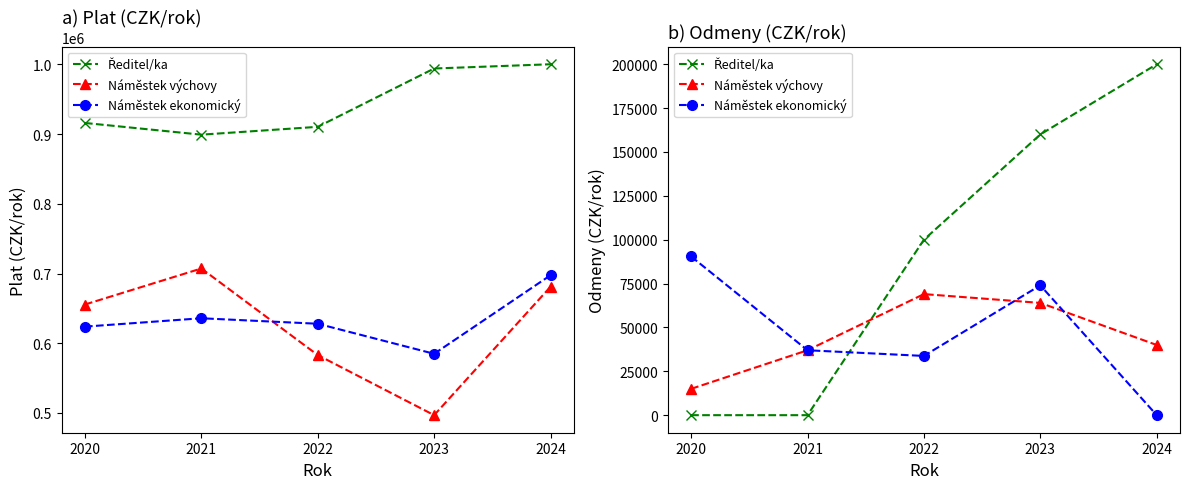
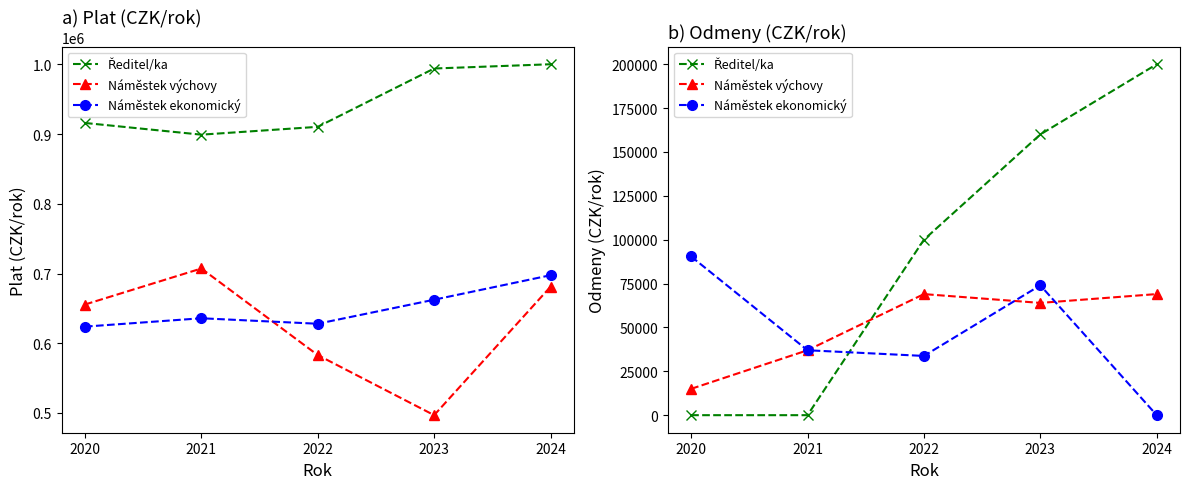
  {
    "a) Plat (CZK/rok)": {
      "Ředitel/ka": {
        "2020": 920000,
        "2021": 900000,
        "2022": 910000,
        "2023": 990000,
        "2024": 1000000
      },
      "Náměstek výchovy": {
        "2020": 660000,
        "2021": 710000,
        "2022": 580000,
        "2023": 500000,
        "2024": 680000
      },
      "Náměstek ekonomický": {
        "2020": 620000,
        "2021": 640000,
        "2022": 630000,
-       "2023": 580000,
+       "2023": 660000,
        "2024": 700000
      }
    },
    "b) Odmeny (CZK/rok)": {
      "Ředitel/ka": {
        "2020": 0,
        "2021": 0,
        "2022": 100000,
        "2023": 160000,
        "2024": 200000
      },
      "Náměstek výchovy": {
        "2020": 15000,
        "2022": 69000,
        "2023": 64000,
-       "2024": 40000
+       "2024": 69000
      },
      "Náměstek ekonomický": {
        "2020": 90000,
        "2022": 34000,
        "2023": 74000,
        "2024": 0
      }
    }
  }
